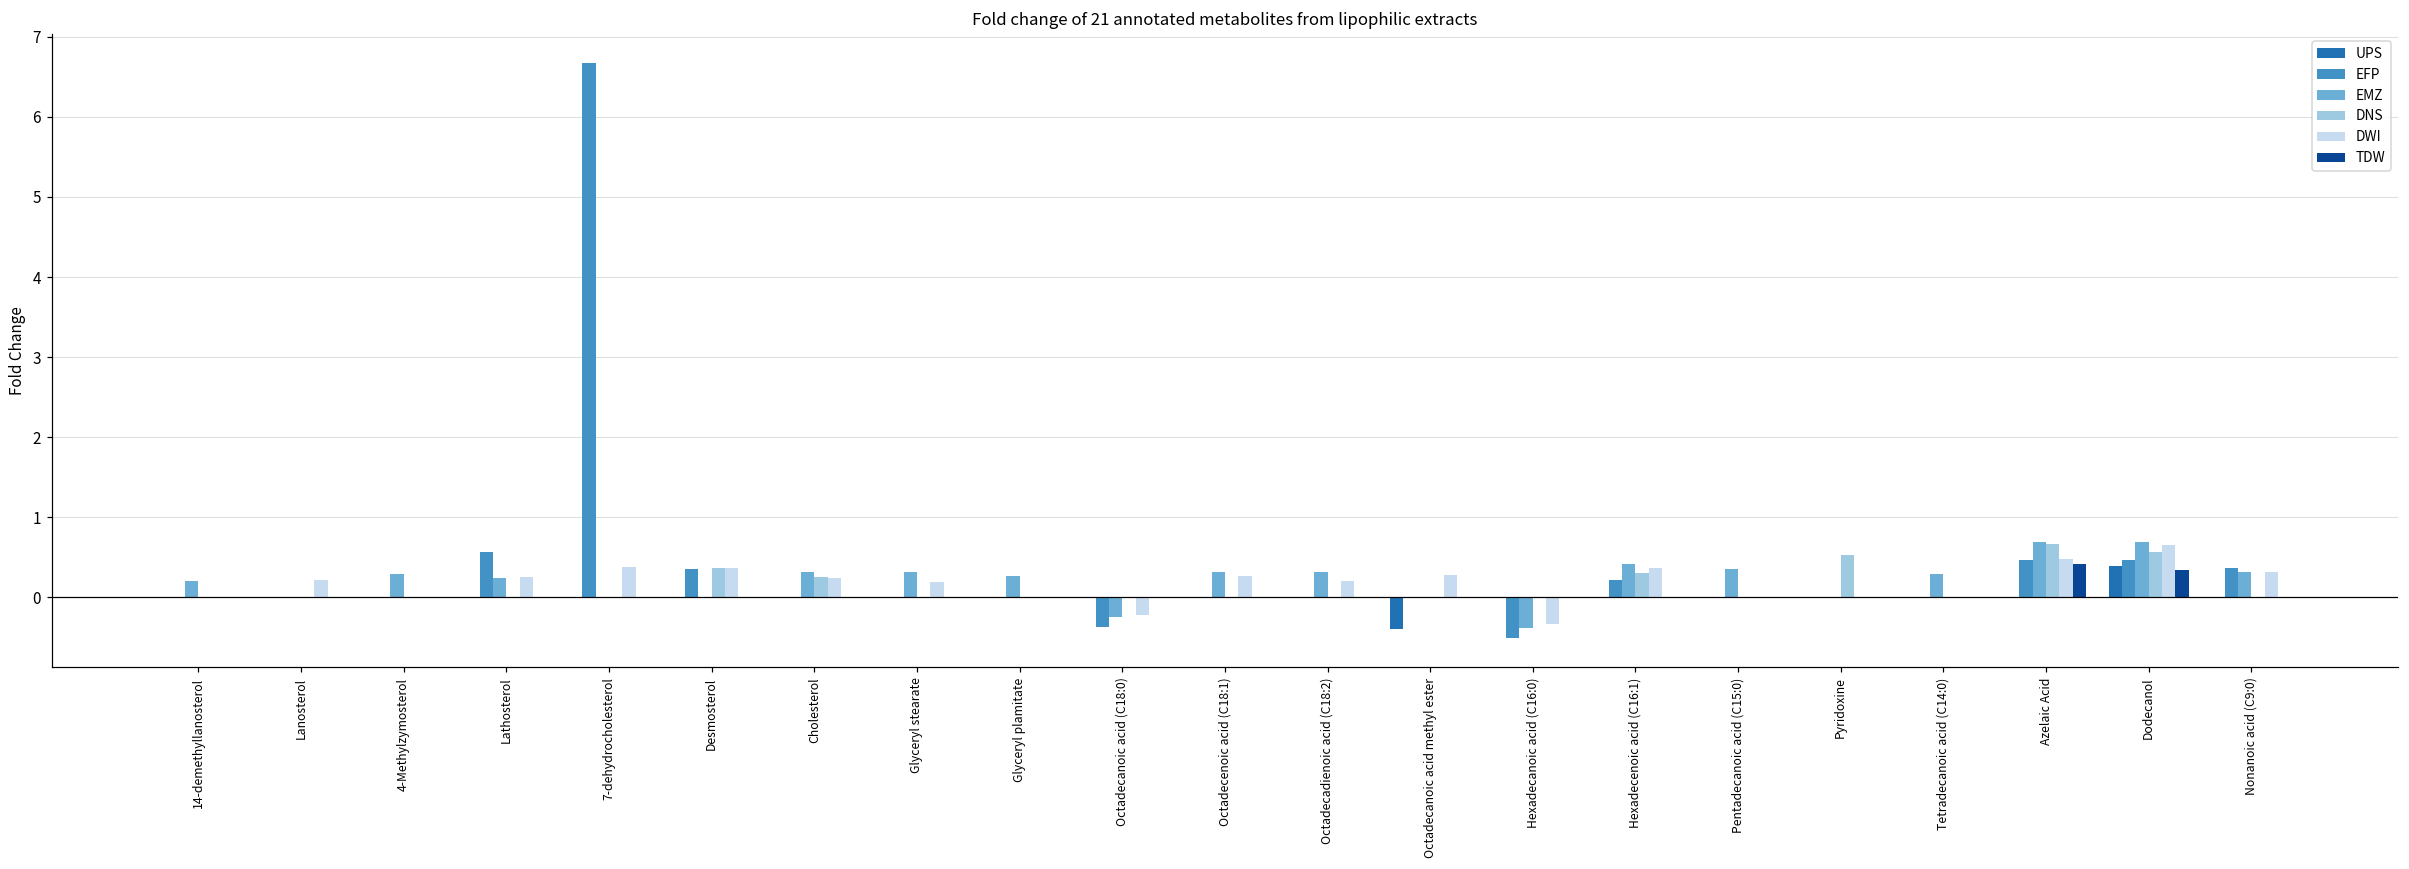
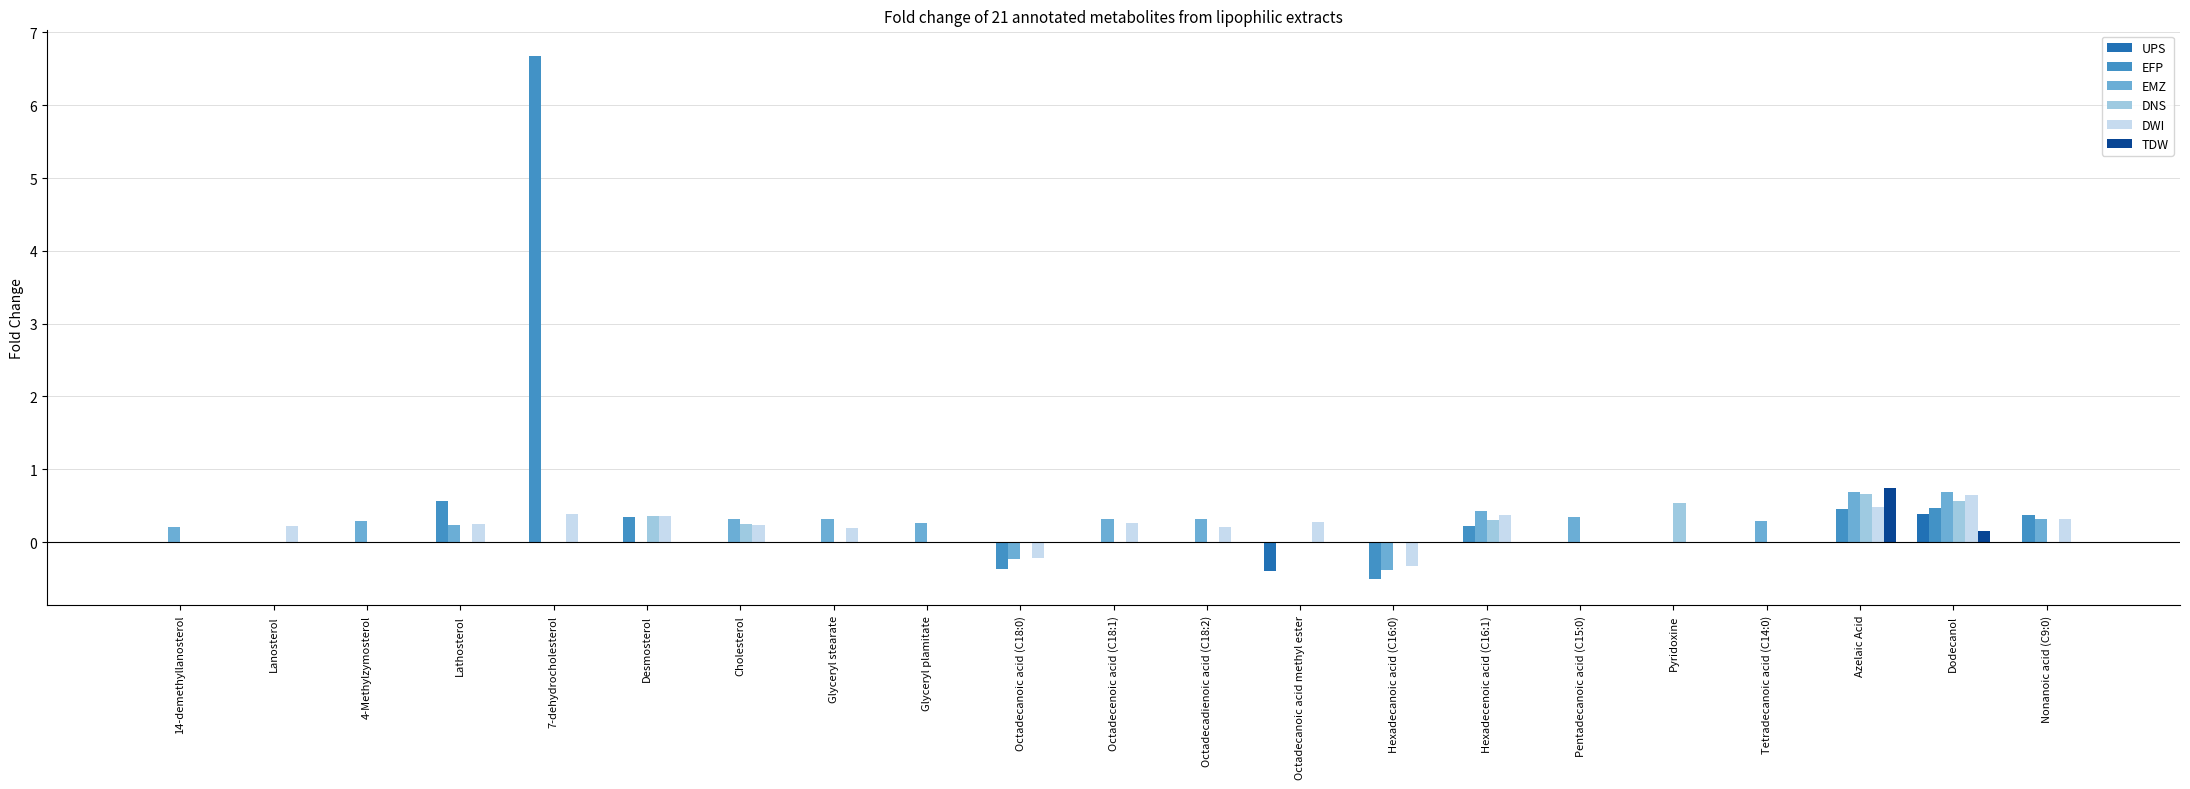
  {
    "TDW": {
      "14-demethyllanosterol": 0.0,
      "Lanosterol": 0.0,
      "4-Methylzymosterol": 0.0,
      "Lathosterol": 0.0,
      "7-dehydrocholesterol": 0.0,
      "Desmosterol": 0.0,
      "Cholesterol": 0.0,
      "Glyceryl stearate": 0.0,
      "Glyceryl plamitate": 0.0,
      "Octadecanoic acid (C18:0)": 0.0,
      "Octadecenoic acid (C18:1)": 0.0,
      "Octadecadienoic acid (C18:2)": 0.0,
      "Octadecanoic acid methyl ester": 0.0,
      "Hexadecanoic acid (C16:0)": 0.0,
      "Hexadecenoic acid (C16:1)": 0.0,
      "Pentadecanoic acid (C15:0)": 0.0,
      "Pyridoxine": 0.0,
      "Tetradecanoic acid (C14:0)": 0.0,
-     "Azelaic Acid": 0.4,
-     "Dodecanol": 0.3,
+     "Azelaic Acid": 0.7,
+     "Dodecanol": 0.2,
      "Nonanoic acid (C9:0)": 0.0
    }
  }
